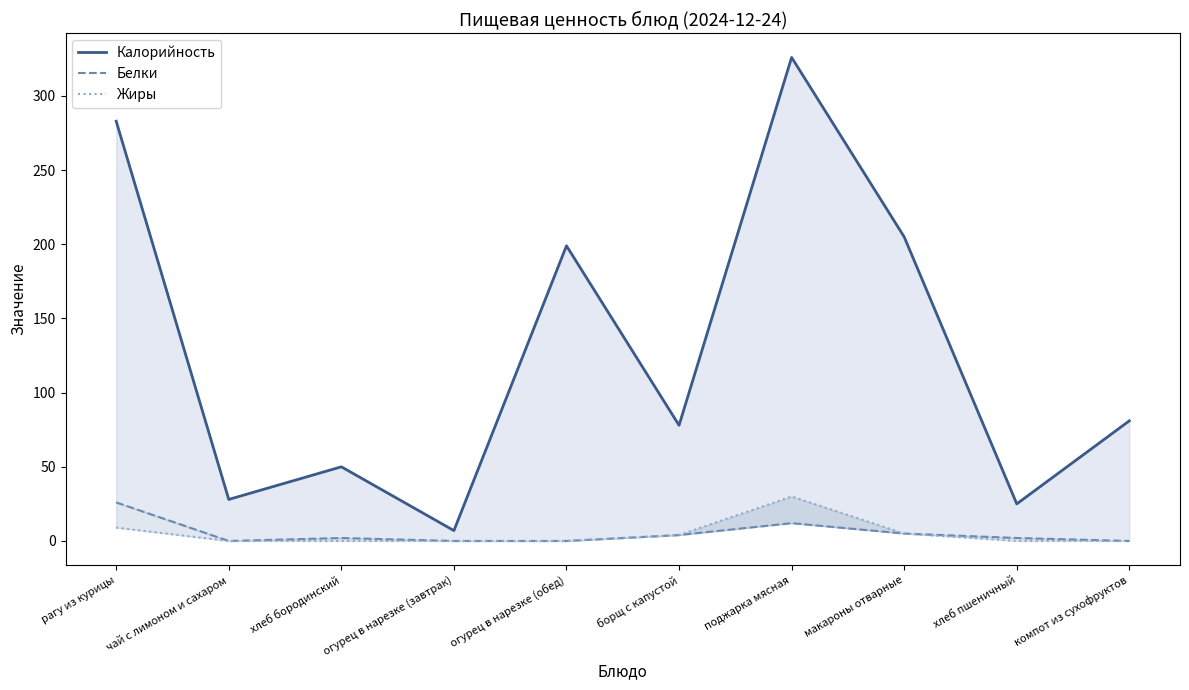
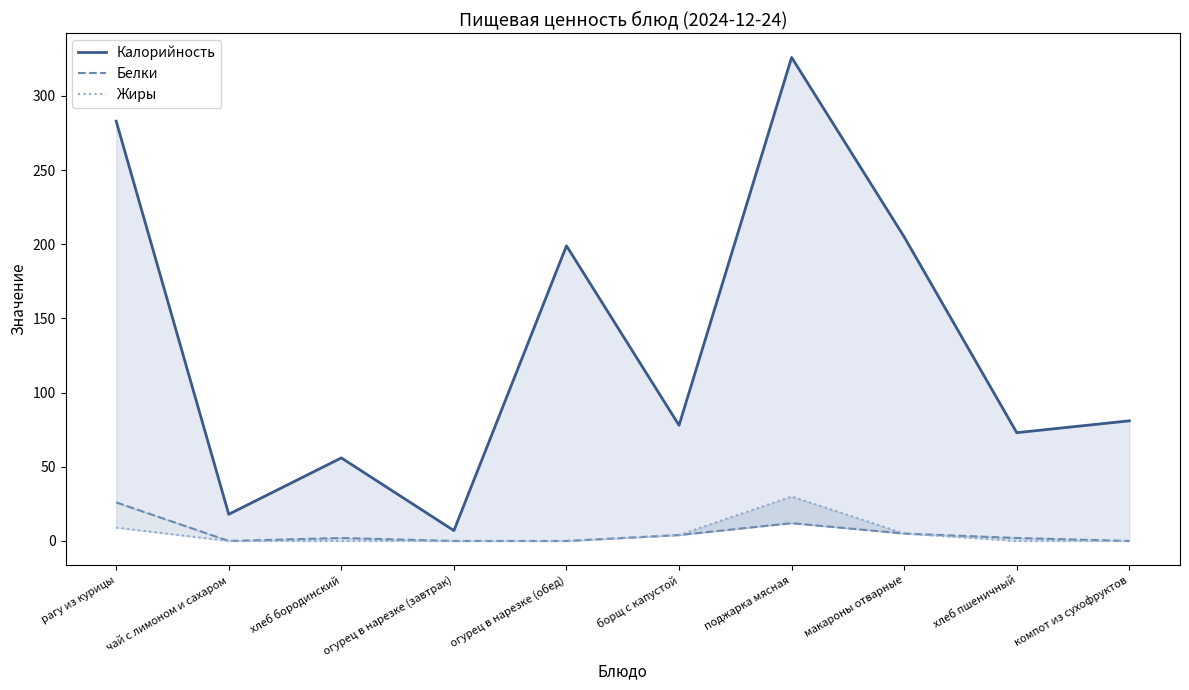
  {
    "Калорийность": {
      "рагу из курицы": 283,
-     "чай с лимоном и сахаром": 28,
-     "хлеб бородинский": 50,
+     "чай с лимоном и сахаром": 18,
+     "хлеб бородинский": 56,
      "огурец в нарезке (завтрак)": 7,
      "огурец в нарезке (обед)": 199,
      "борщ с капустой": 78,
      "поджарка мясная": 326,
      "макароны отварные": 205,
-     "хлеб пшеничный": 25,
+     "хлеб пшеничный": 73,
      "компот из сухофруктов": 81
    }
  }
